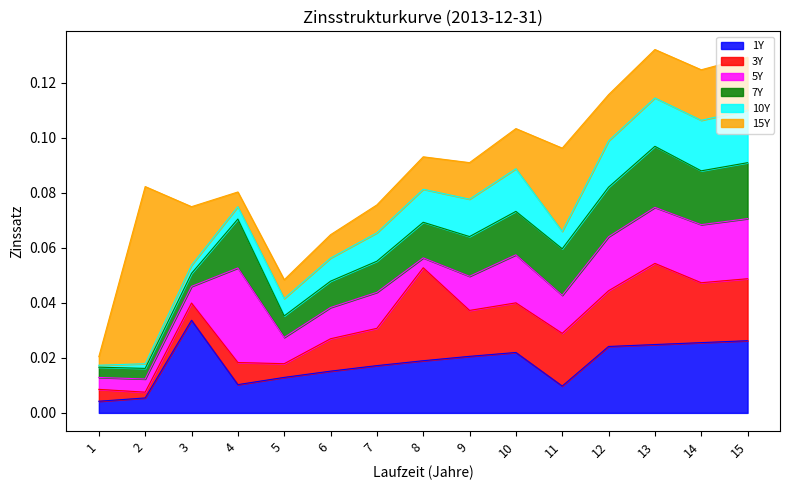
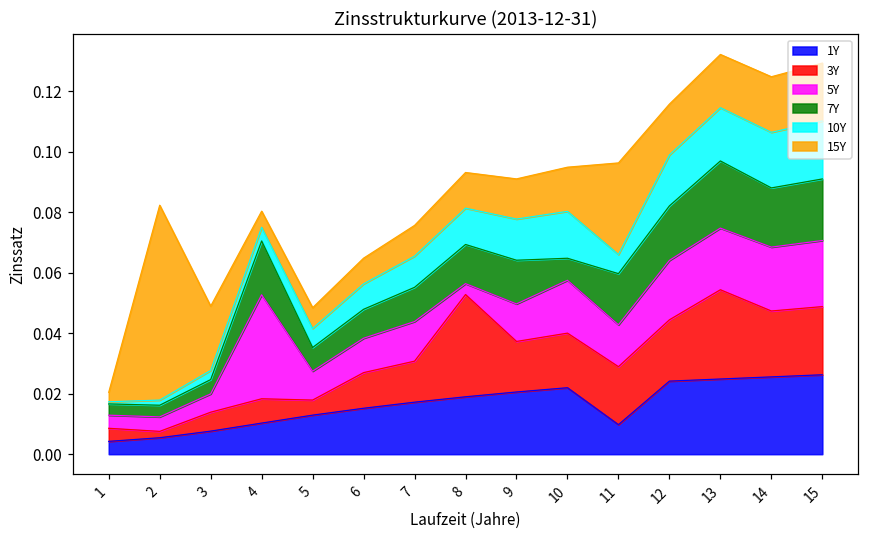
  {
    "1Y": {
      "1": 0.004,
      "2": 0.005,
-     "3": 0.034,
+     "3": 0.008,
      "4": 0.010,
      "5": 0.013,
      "6": 0.015,
      "7": 0.017,
      "8": 0.019,
      "9": 0.021,
      "10": 0.022,
      "11": 0.010,
      "12": 0.024,
      "13": 0.025,
      "14": 0.026,
      "15": 0.026
    },
    "3Y": {
      "1": 0.004,
      "2": 0.002,
      "3": 0.006,
      "4": 0.008,
      "5": 0.005,
      "6": 0.012,
      "7": 0.014,
      "8": 0.034,
      "9": 0.017,
      "10": 0.018,
      "11": 0.019,
      "12": 0.020,
      "13": 0.029,
      "14": 0.022,
      "15": 0.023
    },
    "5Y": {
      "1": 0.004,
      "2": 0.005,
      "3": 0.006,
      "4": 0.034,
      "5": 0.010,
      "6": 0.011,
      "7": 0.013,
      "8": 0.004,
      "9": 0.012,
      "10": 0.017,
      "11": 0.014,
      "12": 0.020,
      "13": 0.020,
      "14": 0.021,
      "15": 0.022
    },
    "7Y": {
      "2": 0.004,
      "3": 0.005,
      "4": 0.018,
      "5": 0.008,
      "6": 0.010,
      "7": 0.011,
      "8": 0.013,
      "9": 0.014,
-     "10": 0.016,
+     "10": 0.007,
      "11": 0.017,
      "12": 0.018,
      "13": 0.022,
      "14": 0.020,
      "15": 0.020
    },
    "10Y": {
      "2": 0.002,
      "3": 0.003,
      "4": 0.005,
      "5": 0.006,
      "6": 0.008,
      "7": 0.010,
      "8": 0.012,
      "9": 0.014,
      "10": 0.016,
      "11": 0.006,
      "12": 0.017,
      "13": 0.018,
      "14": 0.018
    },
    "15Y": {
      "1": 0.003,
      "2": 0.064,
      "3": 0.021,
      "4": 0.005,
      "5": 0.007,
      "6": 0.009,
      "7": 0.010,
      "8": 0.012,
      "9": 0.013,
      "10": 0.015,
      "11": 0.030,
      "12": 0.017,
      "13": 0.018,
      "14": 0.018
    }
  }
